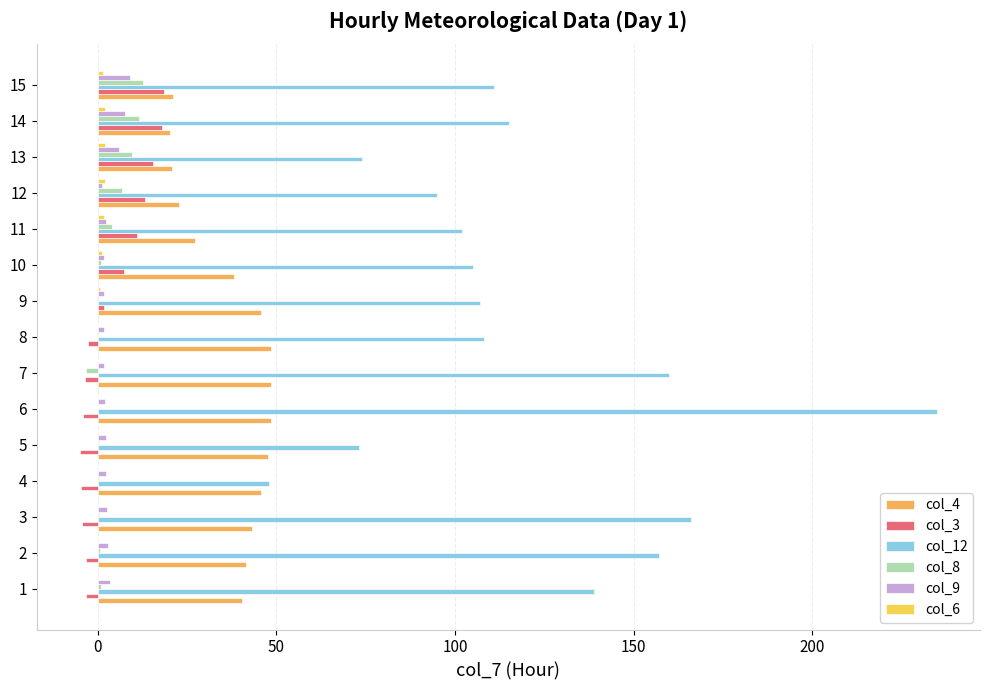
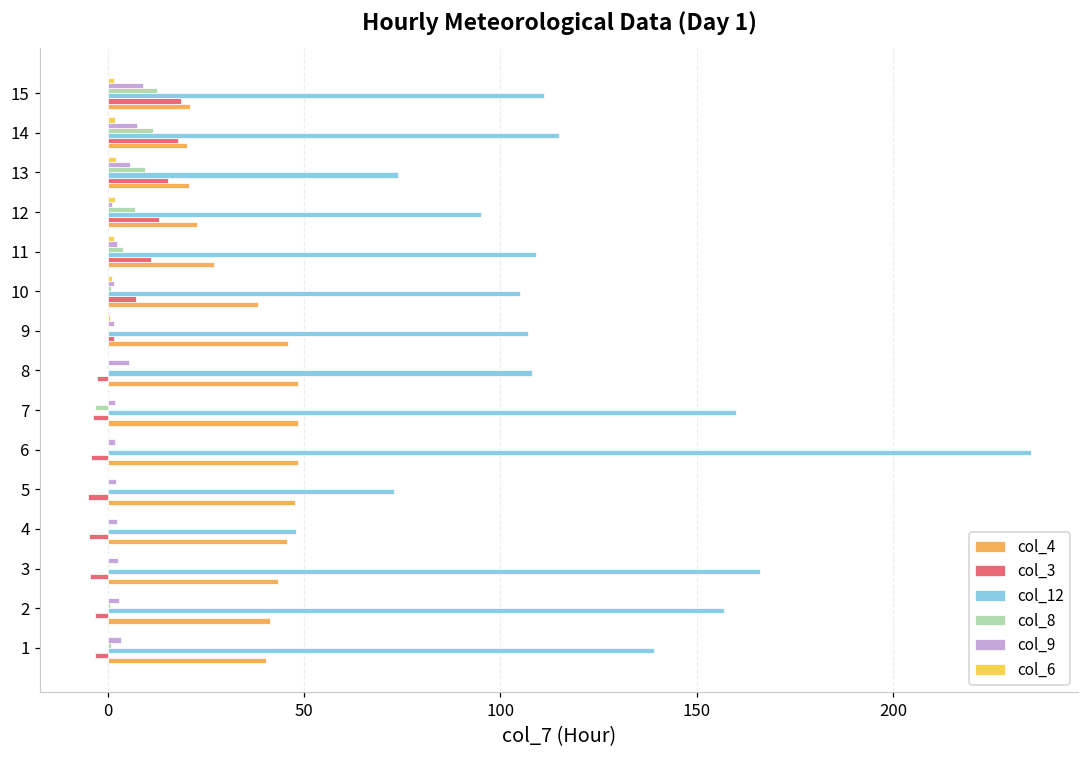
  {
    "col_3": {
      "15": 19,
      "14": 18,
      "13": 15,
      "12": 13,
      "11": 11,
      "10": 7,
      "9": 2,
      "8": -3,
      "7": -4,
      "6": -4,
      "5": -5,
      "4": -5,
      "3": -5,
      "2": -3,
      "1": -3
    },
    "col_12": {
      "15": 111,
      "14": 115,
      "13": 74,
      "12": 95,
-     "11": 102,
+     "11": 109,
      "10": 105,
      "9": 107,
      "8": 108,
      "7": 160,
      "6": 235,
      "5": 73,
      "4": 48,
      "3": 166,
      "2": 157,
      "1": 139
    },
    "col_8": {
      "15": 13,
      "14": 12,
      "13": 10,
      "12": 7,
      "11": 4,
      "10": 1,
      "7": -3,
      "6": 0,
      "1": 1
    },
    "col_9": {
      "15": 9,
      "14": 8,
      "13": 6,
      "12": 1,
      "11": 2,
      "10": 2,
      "9": 2,
-     "8": 2,
+     "8": 6,
      "7": 2,
      "6": 2,
      "5": 2,
      "4": 2,
      "3": 3,
      "2": 3,
      "1": 3
    }
  }
